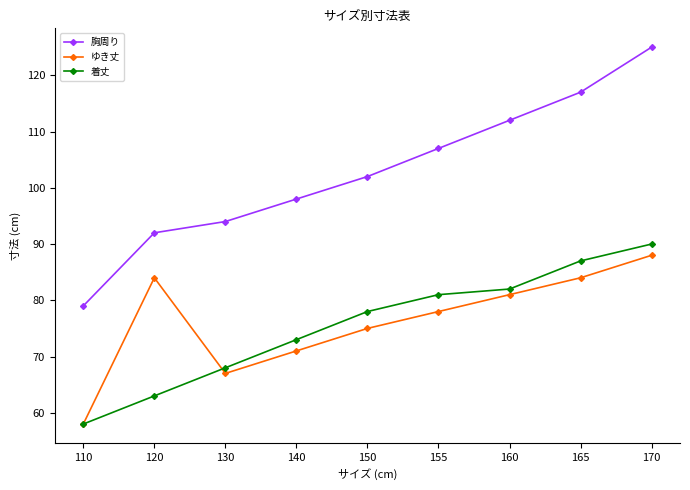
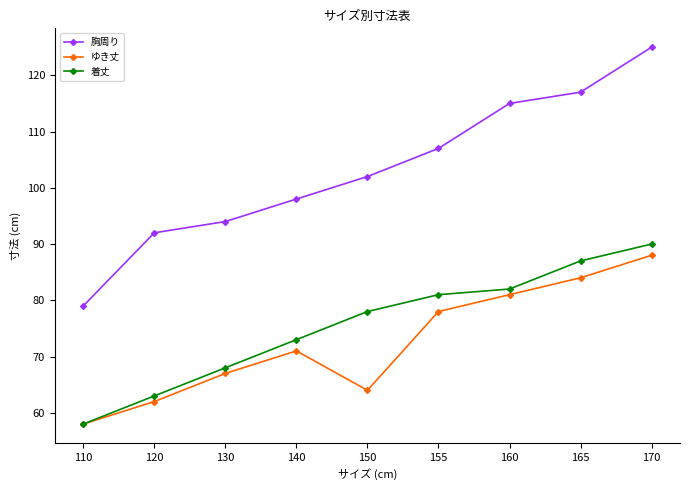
  {
    "胸周り": {
      "110": 79,
      "120": 92,
      "130": 94,
      "140": 98,
      "150": 102,
      "155": 107,
-     "160": 112,
+     "160": 115,
      "165": 117,
      "170": 125
    },
    "ゆき丈": {
-     "120": 84,
+     "120": 62,
      "130": 67,
      "140": 71,
-     "150": 75,
+     "150": 64,
      "155": 78,
      "160": 81,
      "165": 84,
      "170": 88
    },
    "着丈": {
      "120": 63,
      "130": 68,
      "140": 73,
      "150": 78,
      "155": 81,
      "160": 82,
      "165": 87,
      "170": 90
    }
  }
